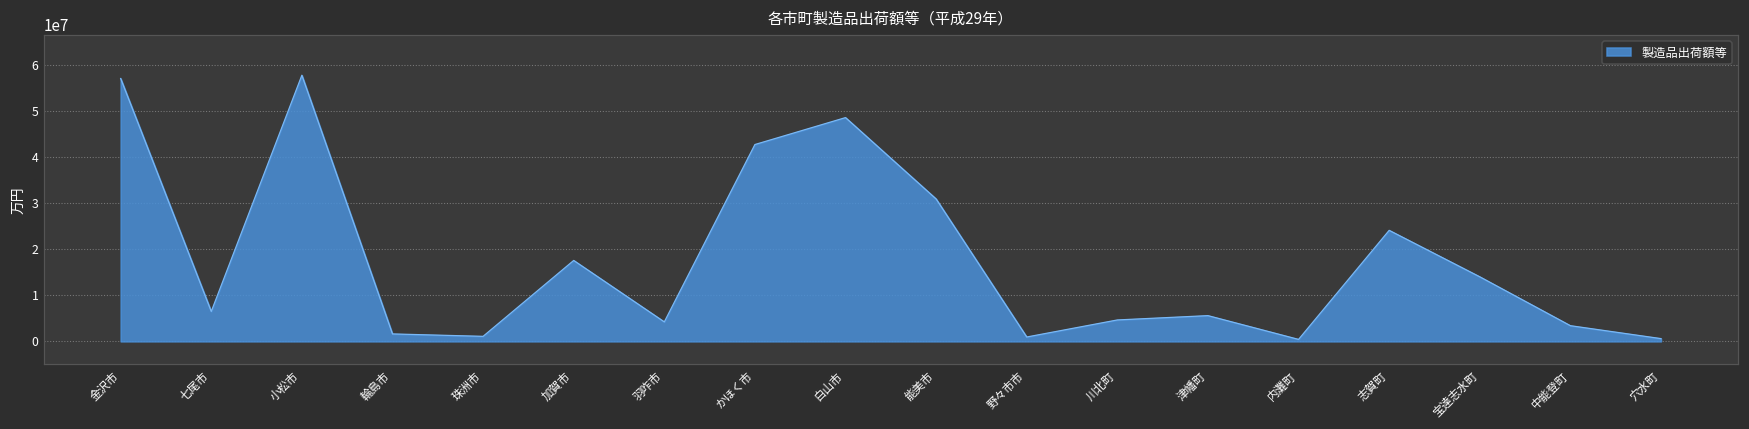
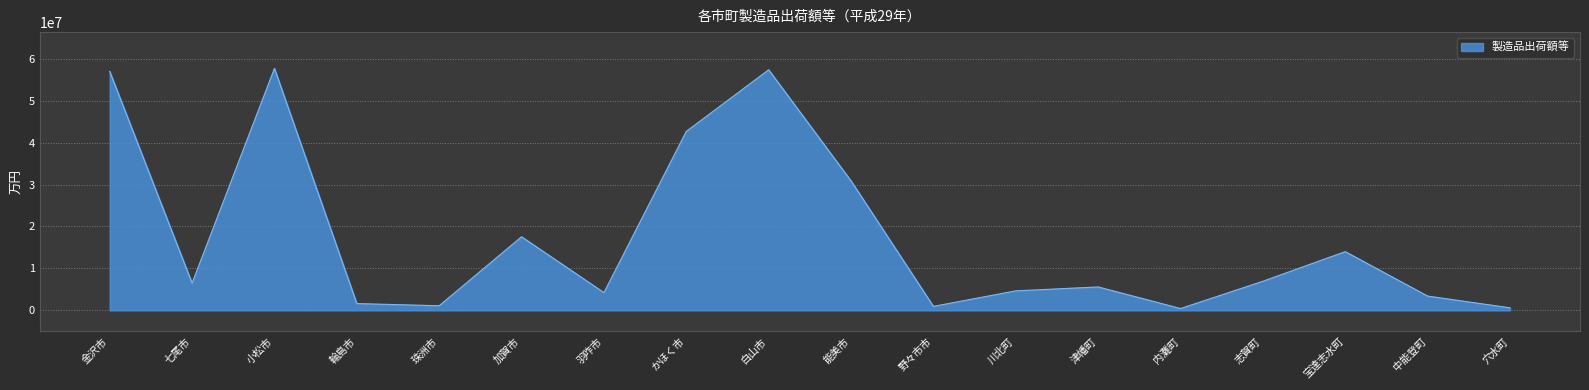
  {
    "金沢市": 57000000,
    "七尾市": 6000000,
    "小松市": 58000000,
    "輪島市": 2000000,
    "珠洲市": 1000000,
    "加賀市": 18000000,
    "羽咋市": 4000000,
    "かほく市": 43000000,
-   "白山市": 49000000,
+   "白山市": 57000000,
    "能美市": 31000000,
    "野々市市": 1000000,
    "川北町": 5000000,
    "津幡町": 6000000,
    "内灘町": 0,
-   "志賀町": 24000000,
+   "志賀町": 7000000,
    "宝達志水町": 14000000,
    "中能登町": 3000000,
    "穴水町": 1000000
  }
